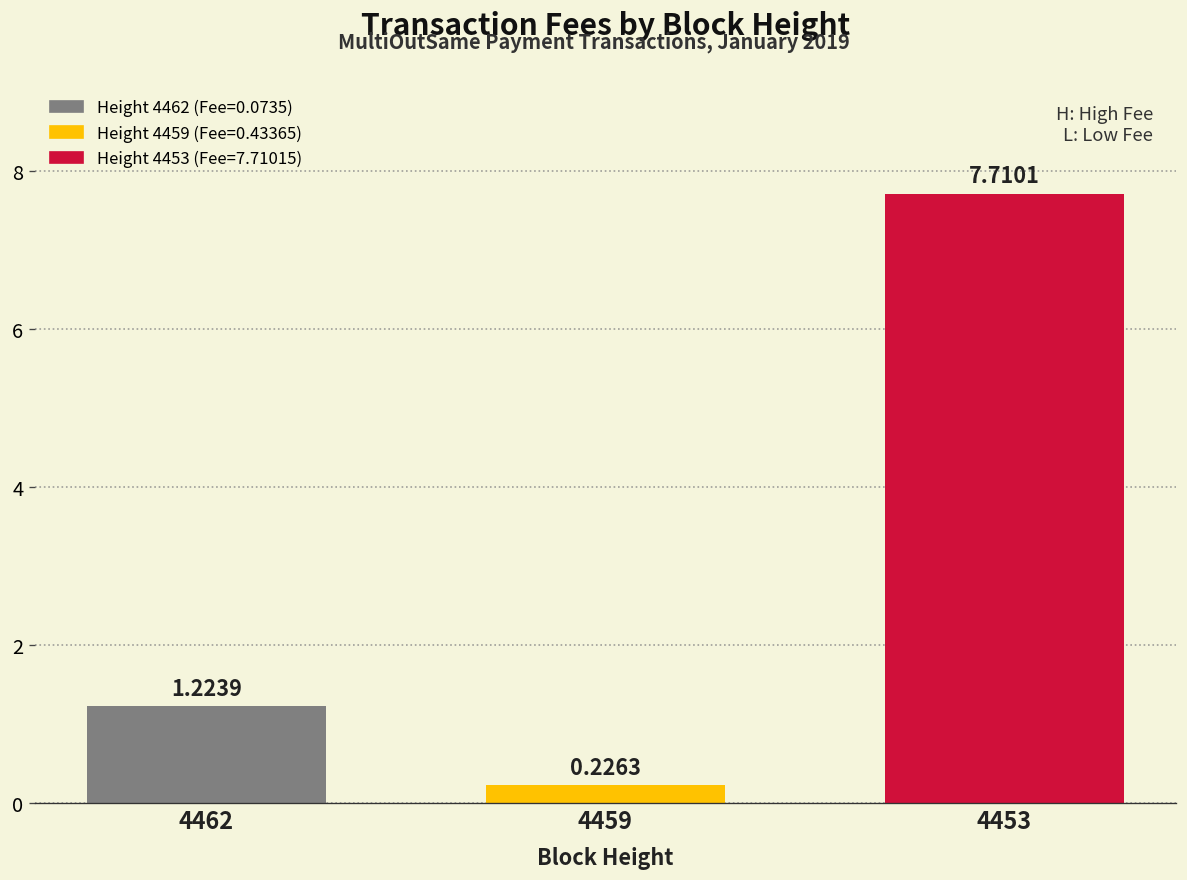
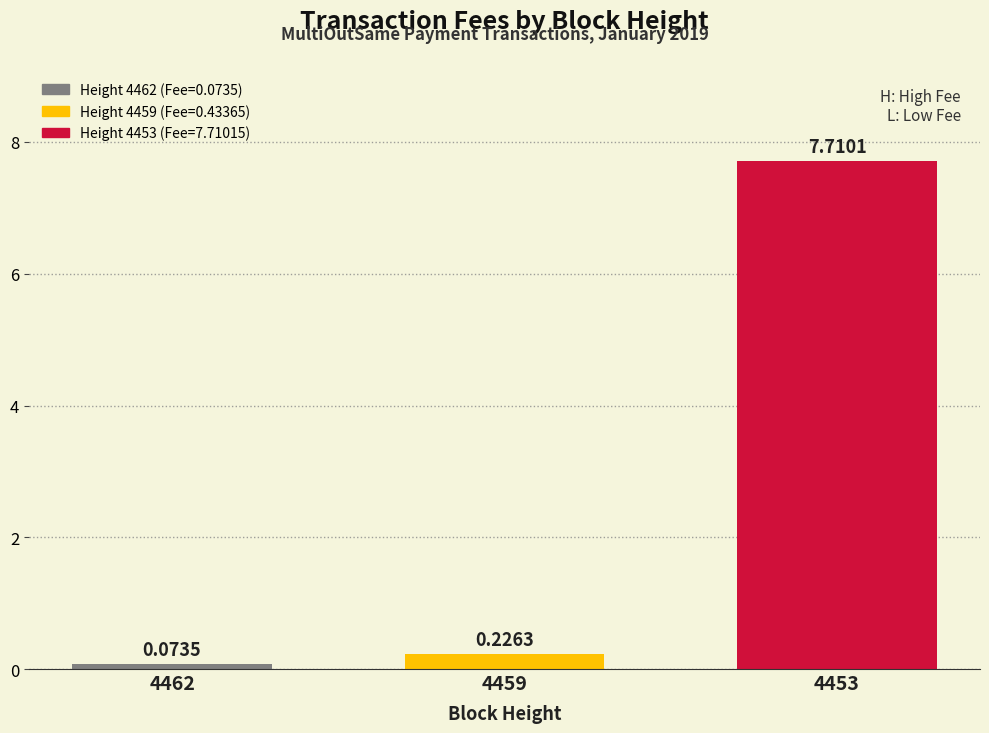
  {
-   "4462": 1.2239,
+   "4462": 0.0735,
    "4459": 0.2263,
    "4453": 7.7101
  }
